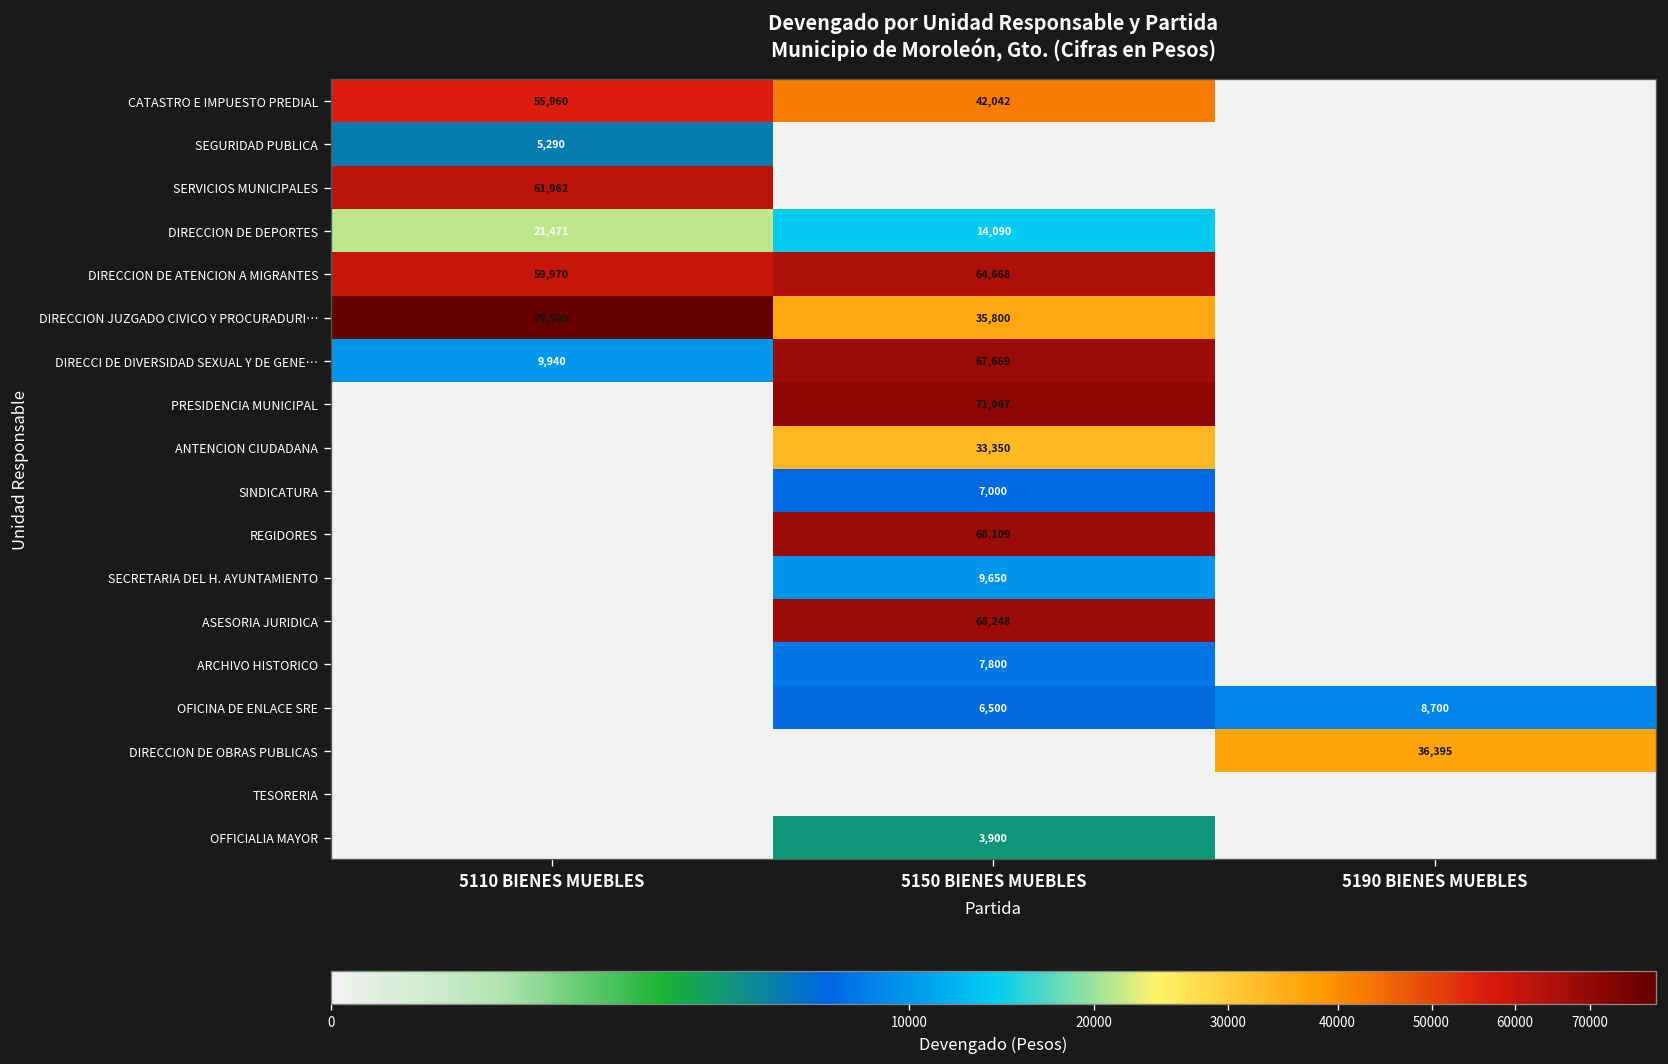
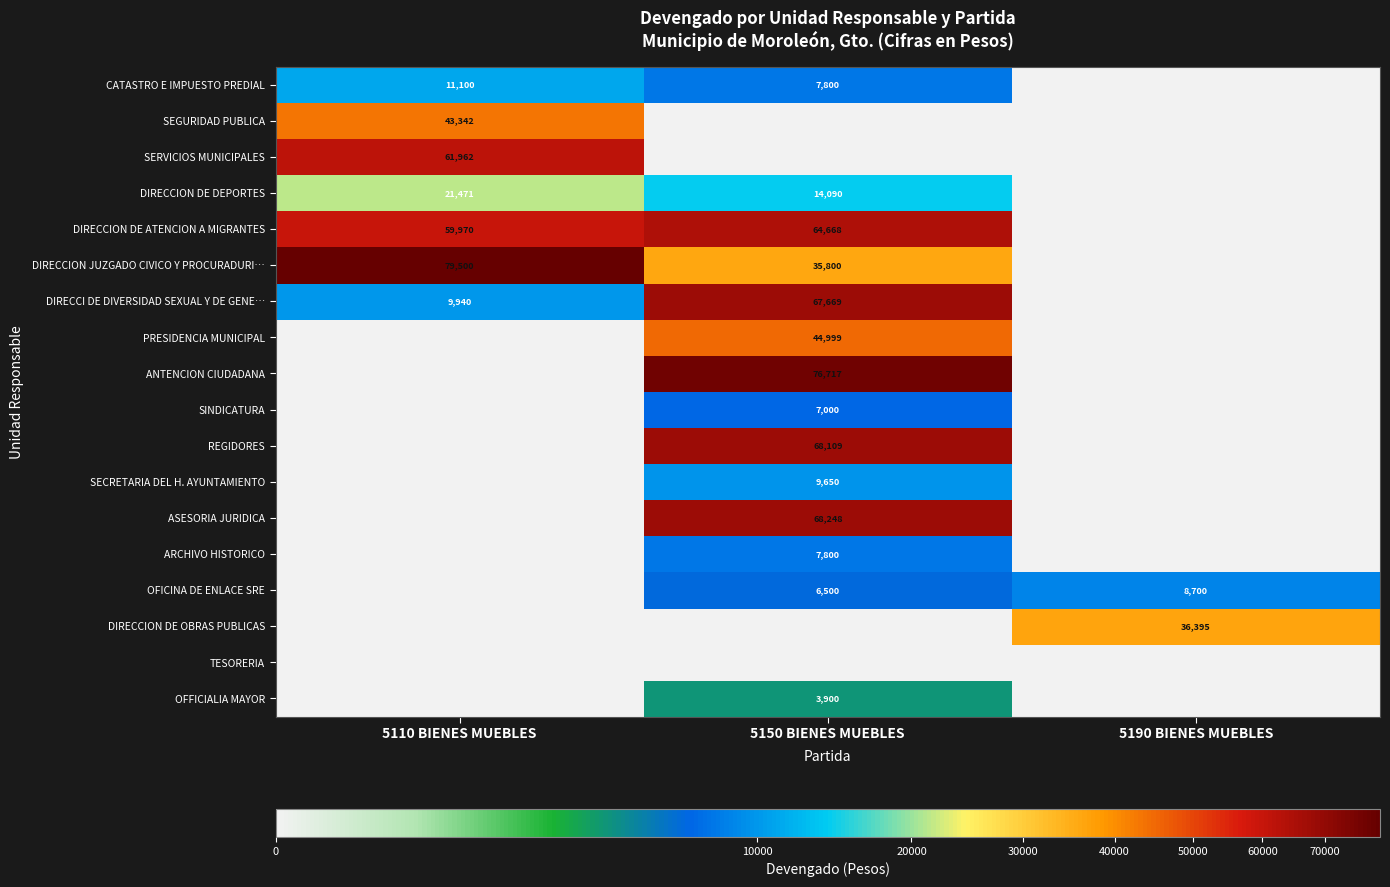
  {
    "CATASTRO E IMPUESTO PREDIAL": {
-     "5110 BIENES MUEBLES": "55,960",
-     "5150 BIENES MUEBLES": "42,042"
+     "5110 BIENES MUEBLES": "11,100",
+     "5150 BIENES MUEBLES": "7,800"
    },
    "SEGURIDAD PUBLICA": {
-     "5110 BIENES MUEBLES": "5,290"
+     "5110 BIENES MUEBLES": "43,342"
    },
    "SERVICIOS MUNICIPALES": {
      "5110 BIENES MUEBLES": "61,962"
    },
    "DIRECCION DE DEPORTES": {
      "5110 BIENES MUEBLES": "21,471",
      "5150 BIENES MUEBLES": "14,090"
    },
    "DIRECCION DE ATENCION A MIGRANTES": {
      "5110 BIENES MUEBLES": "59,970",
      "5150 BIENES MUEBLES": "64,668"
    },
    "DIRECCION JUZGADO CIVICO Y PROCURADURI…": {
      "5110 BIENES MUEBLES": "79,500",
      "5150 BIENES MUEBLES": "35,800"
    },
    "DIRECCI DE DIVERSIDAD SEXUAL Y DE GENE…": {
      "5110 BIENES MUEBLES": "9,940",
      "5150 BIENES MUEBLES": "67,669"
    },
    "PRESIDENCIA MUNICIPAL": {
-     "5150 BIENES MUEBLES": "71,067"
+     "5150 BIENES MUEBLES": "44,999"
    },
    "ANTENCION CIUDADANA": {
-     "5150 BIENES MUEBLES": "33,350"
+     "5150 BIENES MUEBLES": "76,717"
    },
    "SINDICATURA": {
      "5150 BIENES MUEBLES": "7,000"
    },
    "REGIDORES": {
      "5150 BIENES MUEBLES": "68,109"
    },
    "SECRETARIA DEL H. AYUNTAMIENTO": {
      "5150 BIENES MUEBLES": "9,650"
    },
    "ASESORIA JURIDICA": {
      "5150 BIENES MUEBLES": "68,248"
    },
    "ARCHIVO HISTORICO": {
      "5150 BIENES MUEBLES": "7,800"
    },
    "OFICINA DE ENLACE SRE": {
      "5150 BIENES MUEBLES": "6,500",
      "5190 BIENES MUEBLES": "8,700"
    },
    "DIRECCION DE OBRAS PUBLICAS": {
      "5190 BIENES MUEBLES": "36,395"
    },
    "OFFICIALIA MAYOR": {
      "5150 BIENES MUEBLES": "3,900"
    }
  }
